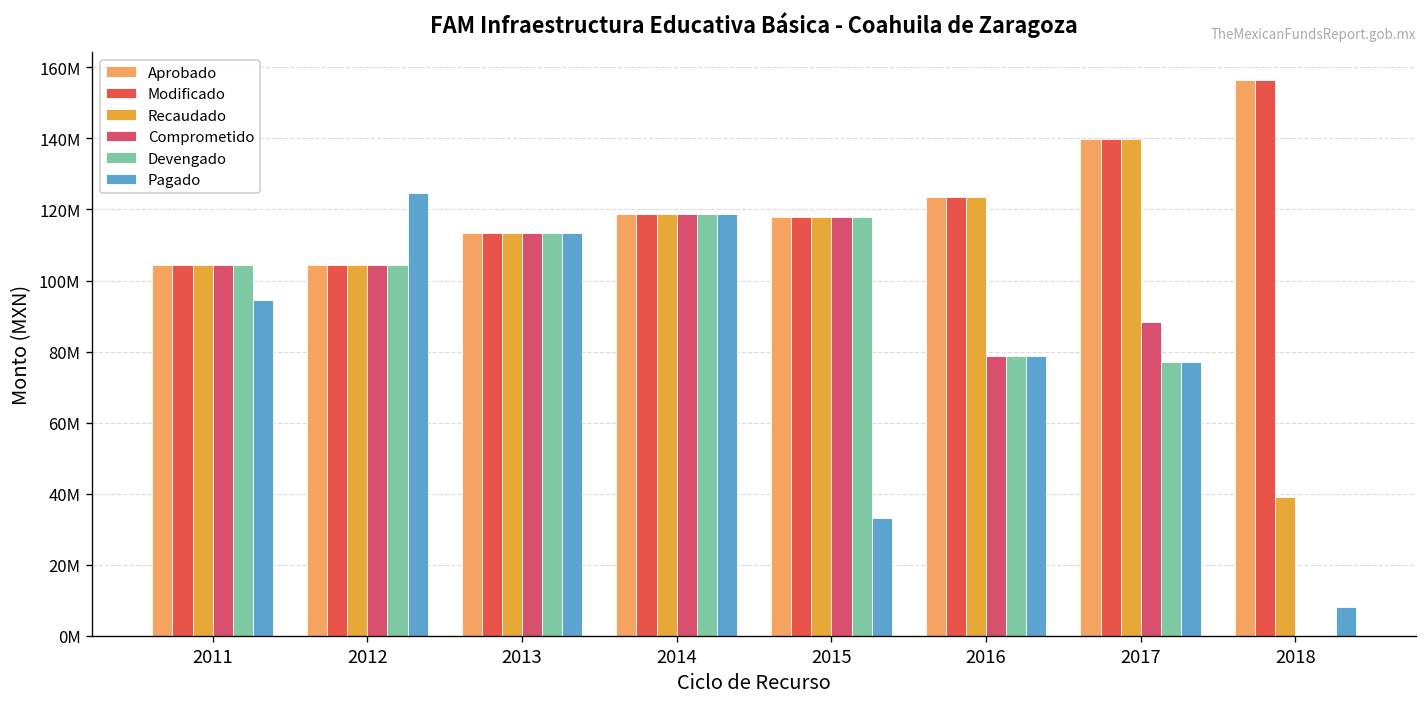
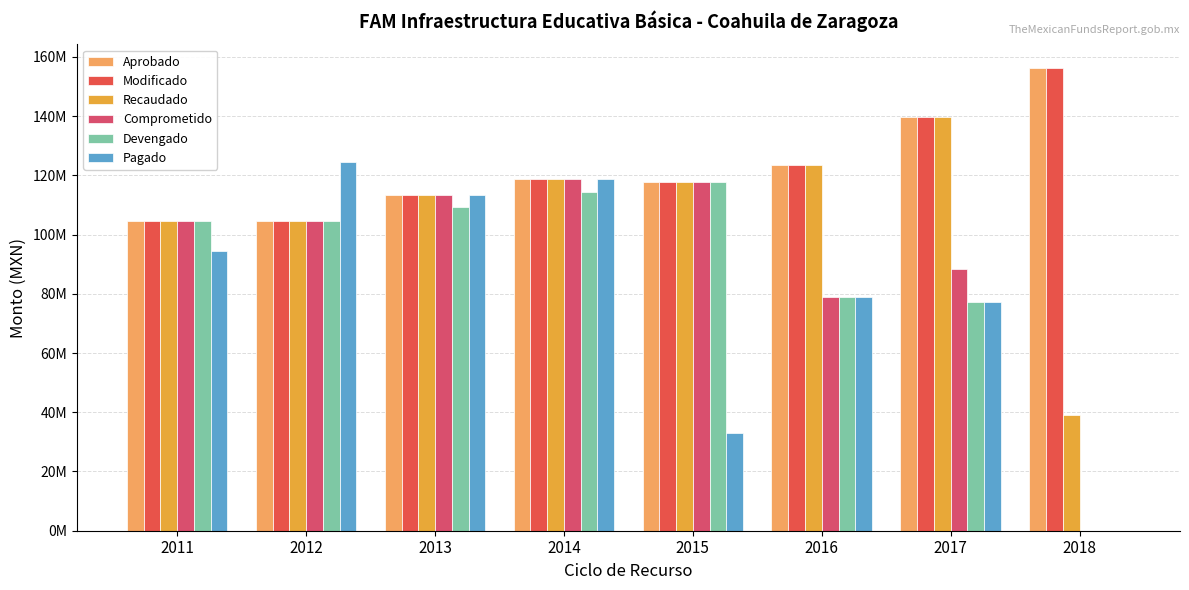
  {
    "Devengado": {
      "2011": 105000000,
      "2012": 104000000,
-     "2013": 113000000,
-     "2014": 119000000,
+     "2013": 109000000,
+     "2014": 114000000,
      "2015": 118000000,
      "2016": 79000000,
      "2017": 77000000,
      "2018": 0
    },
    "Pagado": {
      "2011": 94000000,
      "2012": 125000000,
      "2013": 113000000,
      "2014": 119000000,
      "2015": 33000000,
      "2016": 79000000,
      "2017": 77000000,
-     "2018": 8000000
+     "2018": 0
    }
  }
